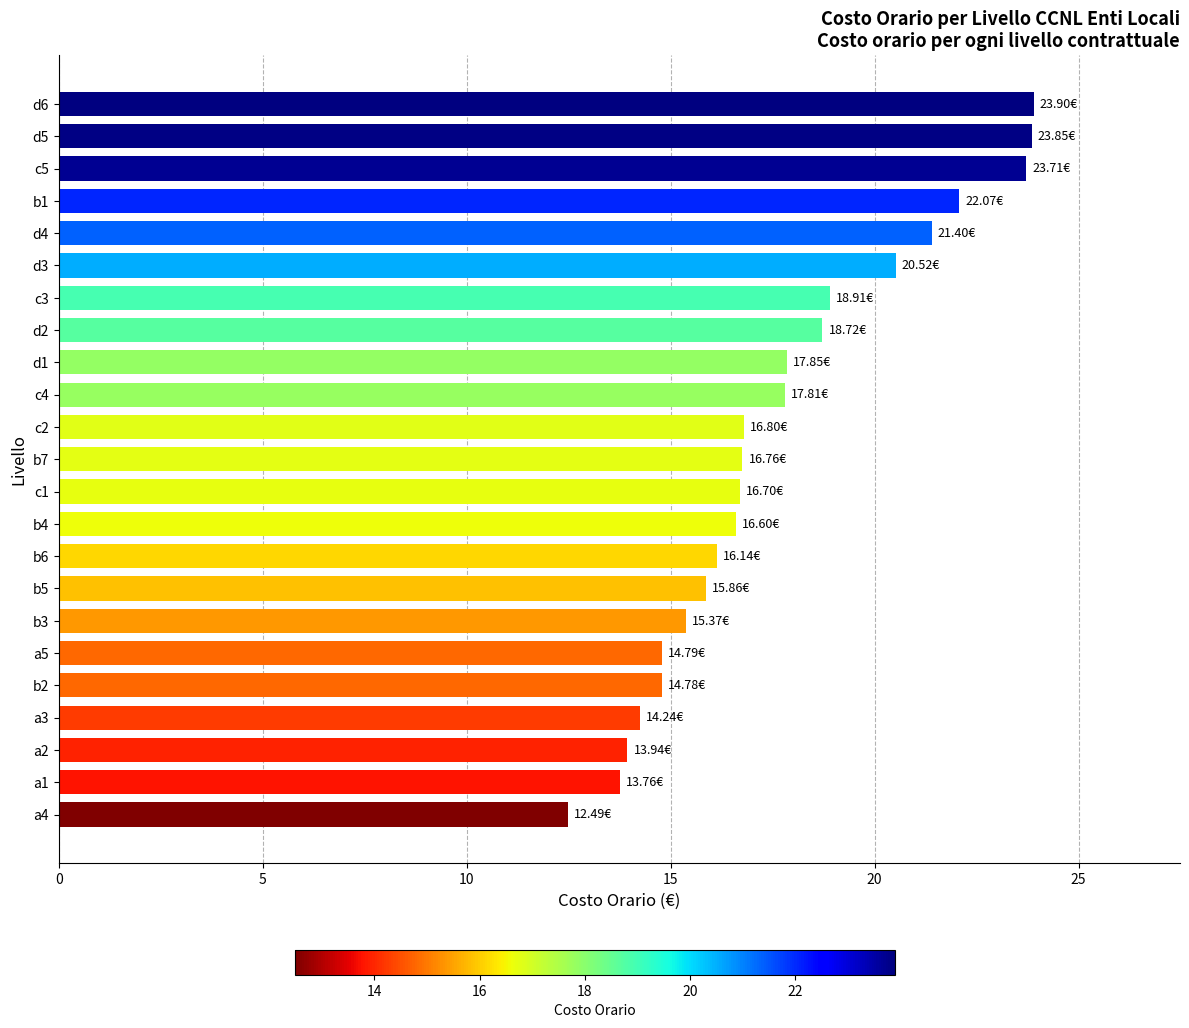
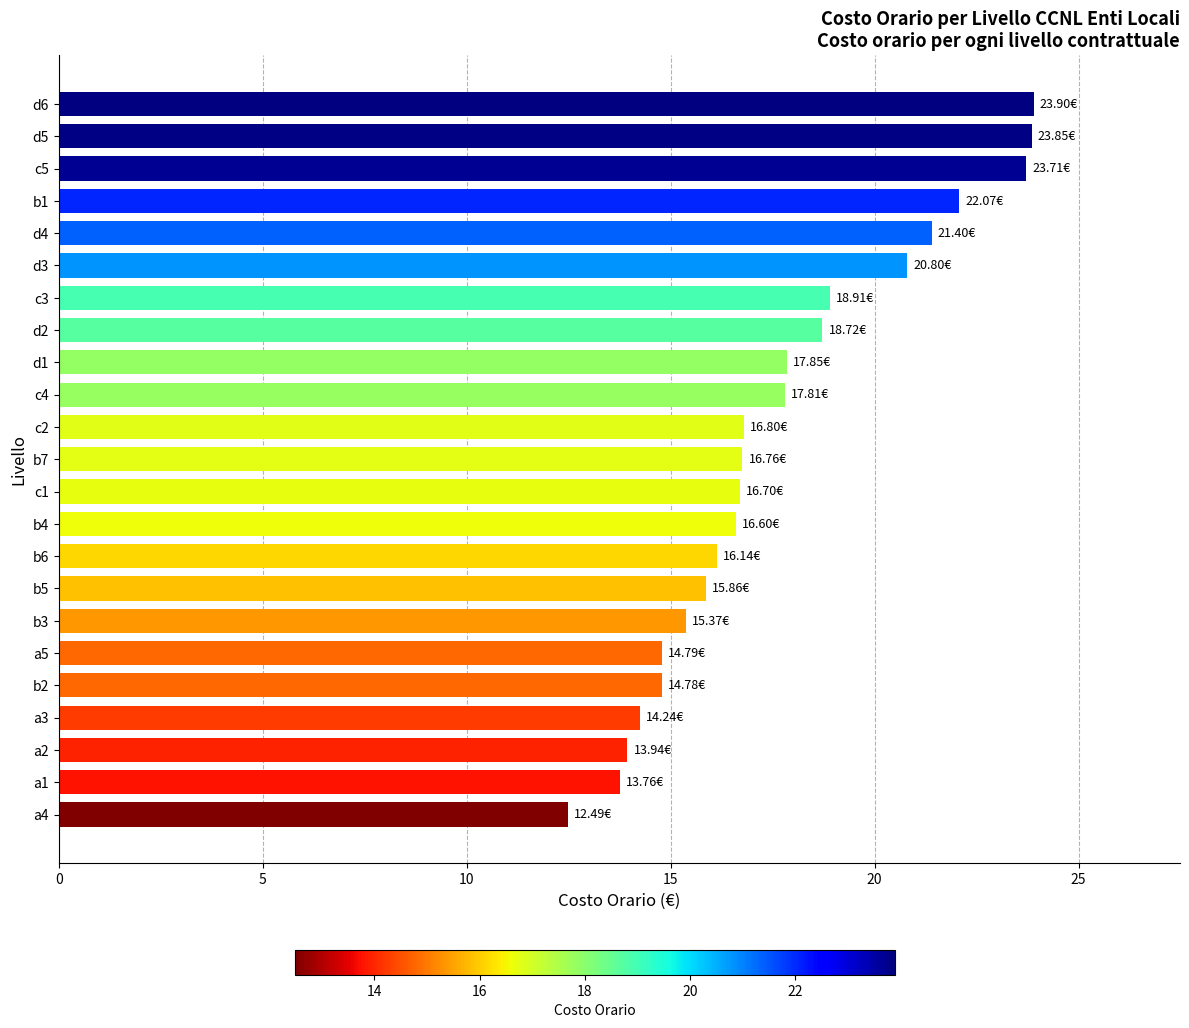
  {
    "d6": "23.90€",
    "d5": "23.85€",
    "c5": "23.71€",
    "b1": "22.07€",
    "d4": "21.40€",
-   "d3": "20.52€",
+   "d3": "20.80€",
    "c3": "18.91€",
    "d2": "18.72€",
    "d1": "17.85€",
    "c4": "17.81€",
    "c2": "16.80€",
    "b7": "16.76€",
    "c1": "16.70€",
    "b4": "16.60€",
    "b6": "16.14€",
    "b5": "15.86€",
    "b3": "15.37€",
    "a5": "14.79€",
    "b2": "14.78€",
    "a3": "14.24€",
    "a2": "13.94€",
    "a1": "13.76€",
    "a4": "12.49€"
  }
